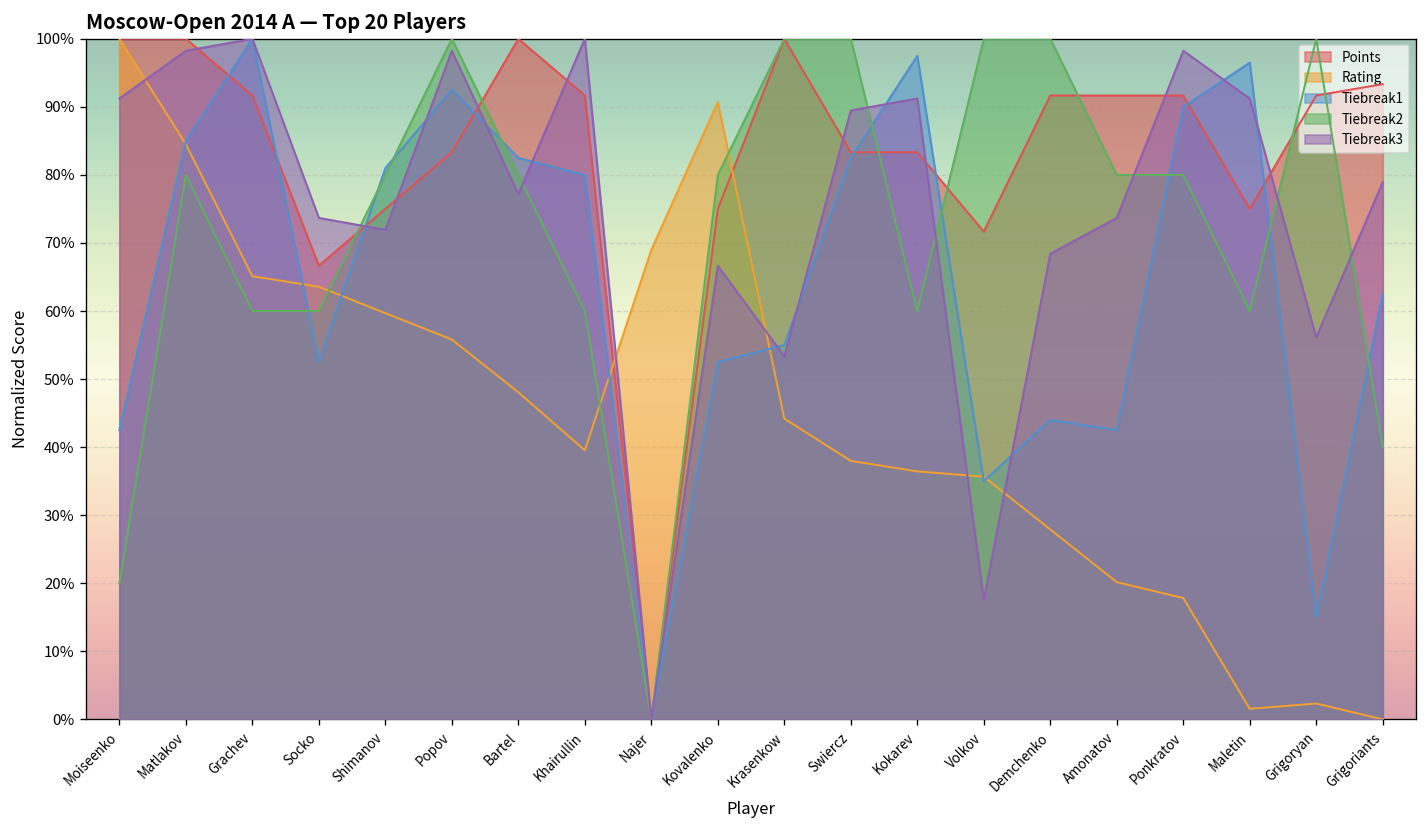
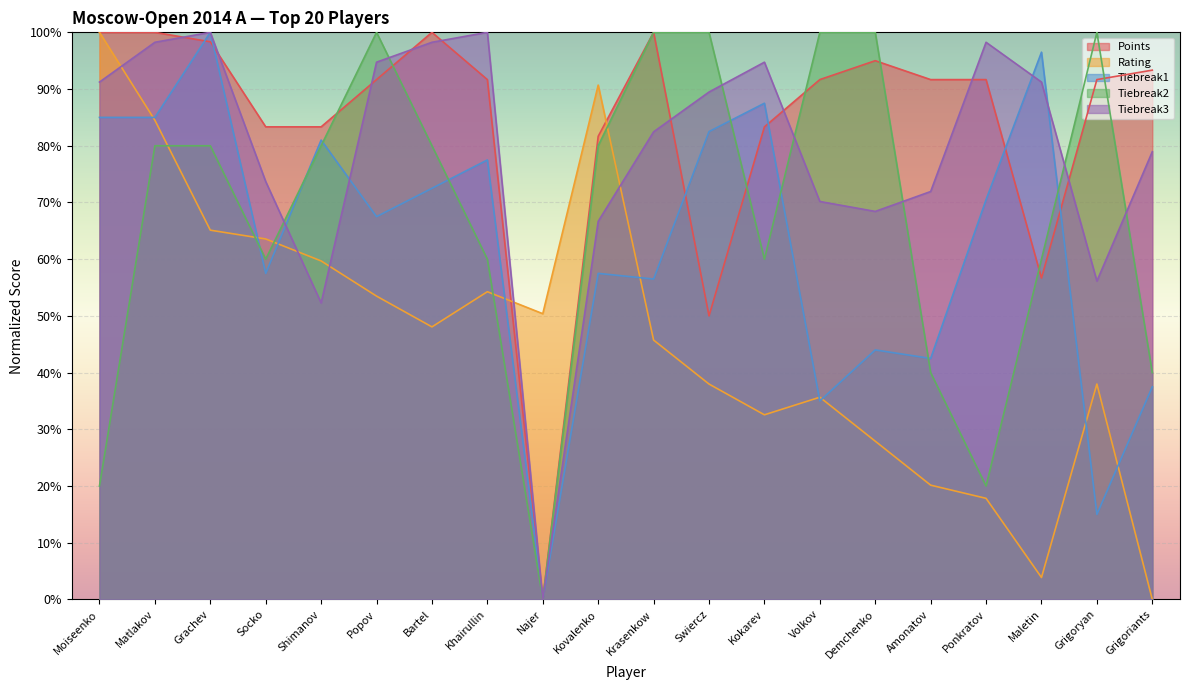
  {
    "Points": {
      "Matlakov": "100%",
-     "Grachev": "92%",
-     "Socko": "67%",
-     "Shimanov": "75%",
-     "Popov": "83%",
+     "Grachev": "98%",
+     "Socko": "83%",
+     "Shimanov": "83%",
+     "Popov": "92%",
      "Bartel": "100%",
      "Khairullin": "92%",
-     "Kovalenko": "75%",
-     "Swiercz": "83%",
+     "Kovalenko": "82%",
+     "Swiercz": "50%",
      "Kokarev": "83%",
-     "Volkov": "72%",
-     "Demchenko": "92%",
+     "Volkov": "92%",
+     "Demchenko": "95%",
      "Amonatov": "92%",
      "Ponkratov": "92%",
-     "Maletin": "75%"
+     "Maletin": "57%"
    },
    "Rating": {
      "Matlakov": "84%",
      "Grachev": "65%",
      "Socko": "64%",
      "Shimanov": "60%",
-     "Popov": "56%",
+     "Popov": "53%",
      "Bartel": "48%",
-     "Khairullin": "40%",
-     "Najer": "69%",
+     "Khairullin": "54%",
+     "Najer": "50%",
      "Kovalenko": "91%",
-     "Krasenkow": "44%",
+     "Krasenkow": "46%",
      "Swiercz": "38%",
-     "Kokarev": "36%",
+     "Kokarev": "33%",
      "Volkov": "36%",
      "Demchenko": "28%",
      "Amonatov": "20%",
      "Ponkratov": "18%",
-     "Maletin": "2%",
-     "Grigoryan": "2%",
+     "Maletin": "4%",
+     "Grigoryan": "38%",
      "Grigoriants": "0%"
    },
    "Tiebreak1": {
-     "Moiseenko": "43%",
+     "Moiseenko": "85%",
      "Matlakov": "85%",
-     "Socko": "53%",
+     "Socko": "57%",
      "Shimanov": "81%",
-     "Popov": "93%",
-     "Bartel": "83%",
-     "Khairullin": "80%",
-     "Kovalenko": "53%",
-     "Krasenkow": "55%",
+     "Popov": "68%",
+     "Bartel": "73%",
+     "Khairullin": "78%",
+     "Kovalenko": "57%",
+     "Krasenkow": "56%",
      "Swiercz": "83%",
-     "Kokarev": "98%",
+     "Kokarev": "88%",
      "Volkov": "35%",
      "Demchenko": "44%",
      "Amonatov": "43%",
-     "Ponkratov": "90%",
+     "Ponkratov": "71%",
      "Maletin": "96%",
      "Grigoryan": "15%",
-     "Grigoriants": "63%"
+     "Grigoriants": "38%"
    },
    "Tiebreak2": {
      "Moiseenko": "20%",
      "Matlakov": "80%",
-     "Grachev": "60%",
+     "Grachev": "80%",
      "Socko": "60%",
      "Shimanov": "80%",
      "Popov": "100%",
      "Bartel": "80%",
      "Khairullin": "60%",
      "Kovalenko": "80%",
      "Swiercz": "100%",
      "Kokarev": "60%",
      "Volkov": "100%",
      "Demchenko": "100%",
-     "Amonatov": "80%",
-     "Ponkratov": "80%",
+     "Amonatov": "40%",
+     "Ponkratov": "20%",
      "Maletin": "60%",
      "Grigoryan": "100%",
      "Grigoriants": "40%"
    },
    "Tiebreak3": {
      "Moiseenko": "91%",
      "Matlakov": "98%",
      "Socko": "74%",
-     "Shimanov": "72%",
-     "Popov": "98%",
-     "Bartel": "77%",
+     "Shimanov": "52%",
+     "Popov": "95%",
+     "Bartel": "98%",
      "Khairullin": "100%",
      "Kovalenko": "67%",
-     "Krasenkow": "53%",
+     "Krasenkow": "82%",
      "Swiercz": "89%",
-     "Kokarev": "91%",
-     "Volkov": "18%",
+     "Kokarev": "95%",
+     "Volkov": "70%",
      "Demchenko": "68%",
-     "Amonatov": "74%",
+     "Amonatov": "72%",
      "Ponkratov": "98%",
      "Maletin": "91%",
      "Grigoryan": "56%",
      "Grigoriants": "79%"
    }
  }
